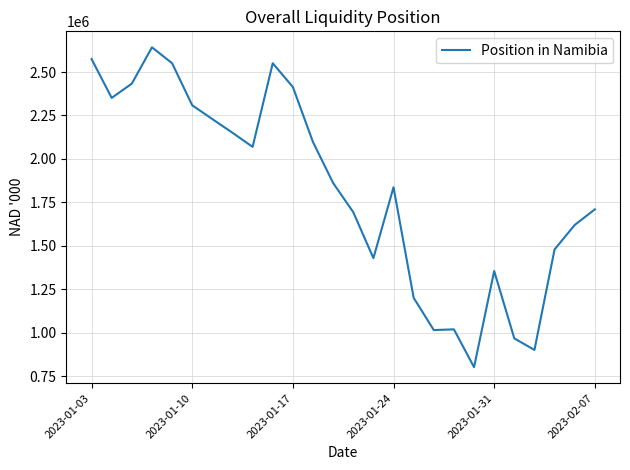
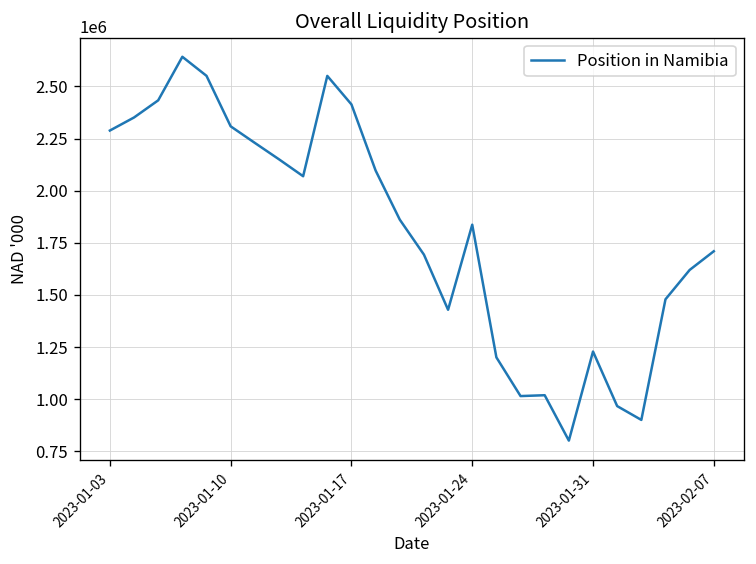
  {
-   "2023-01-03": 2570000,
+   "2023-01-03": 2290000,
    "2023-01-10": 2310000,
    "2023-01-17": 2410000,
    "2023-01-24": 1840000,
-   "2023-01-31": 1350000,
+   "2023-01-31": 1230000,
    "2023-02-07": 1710000
  }
